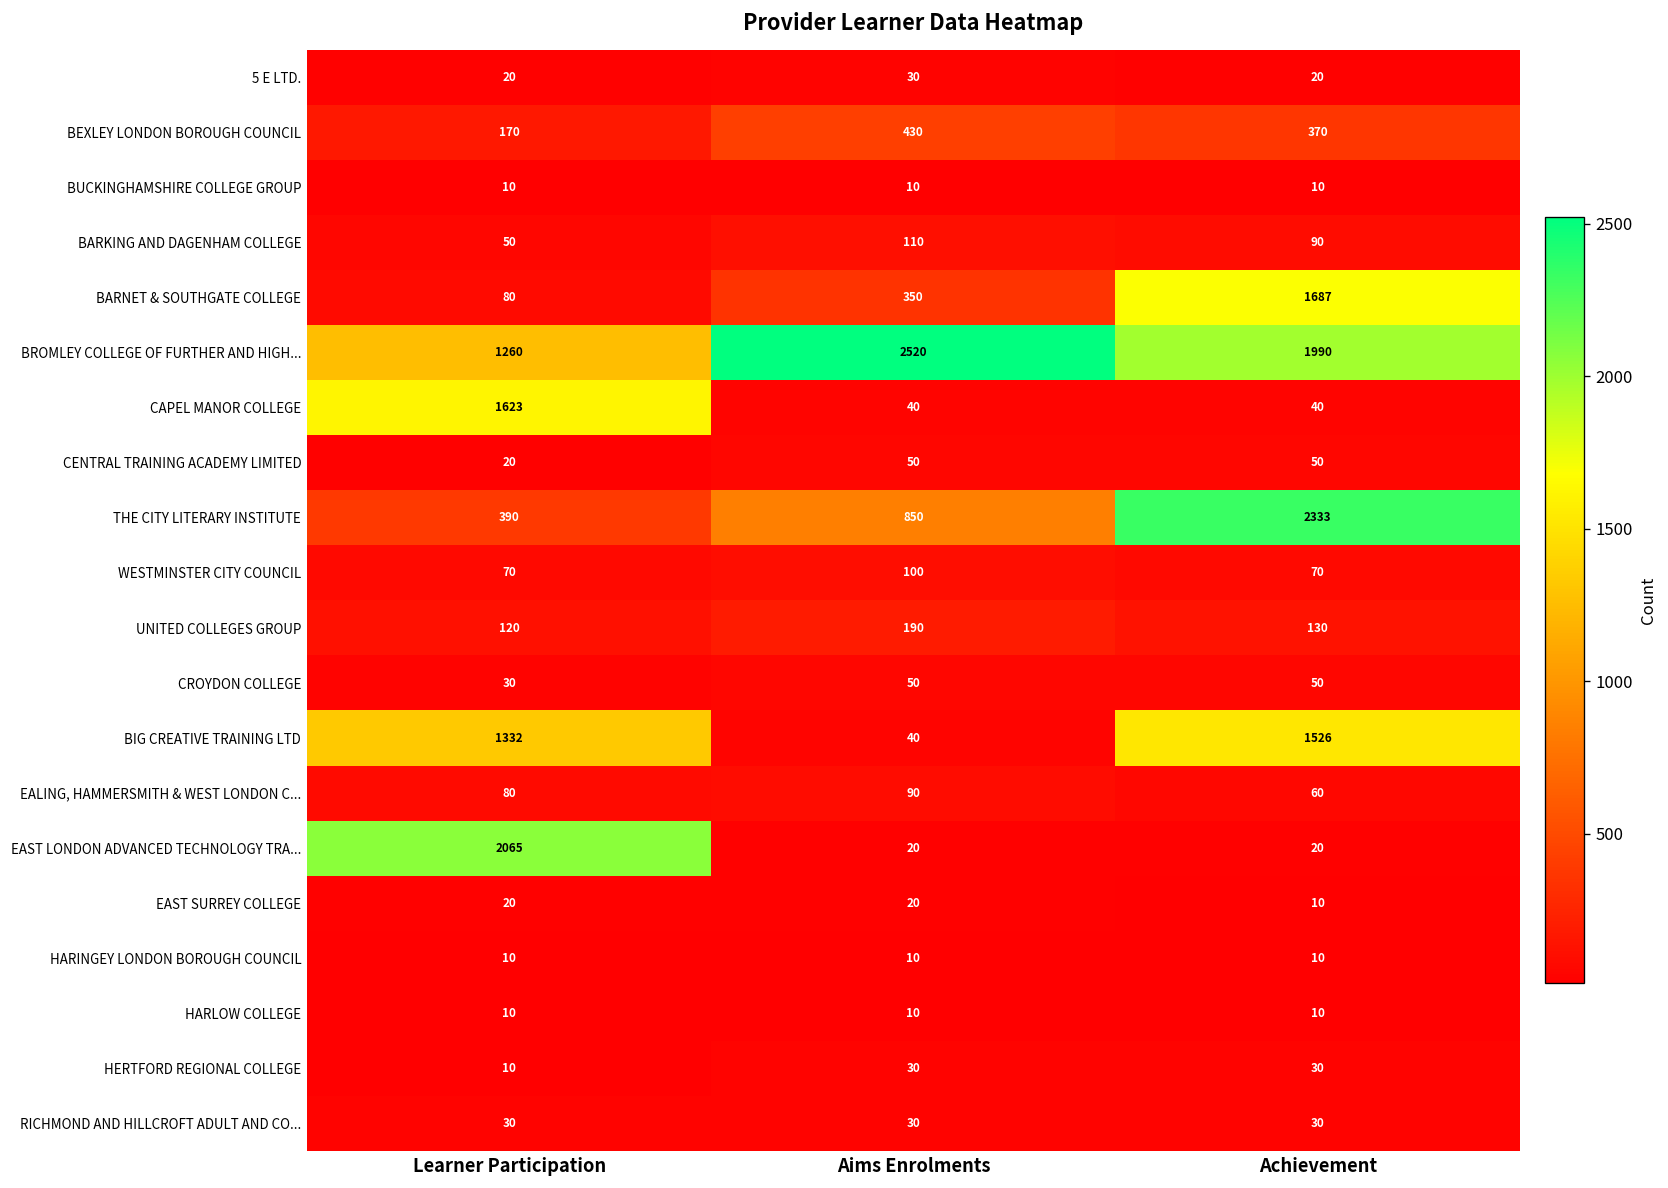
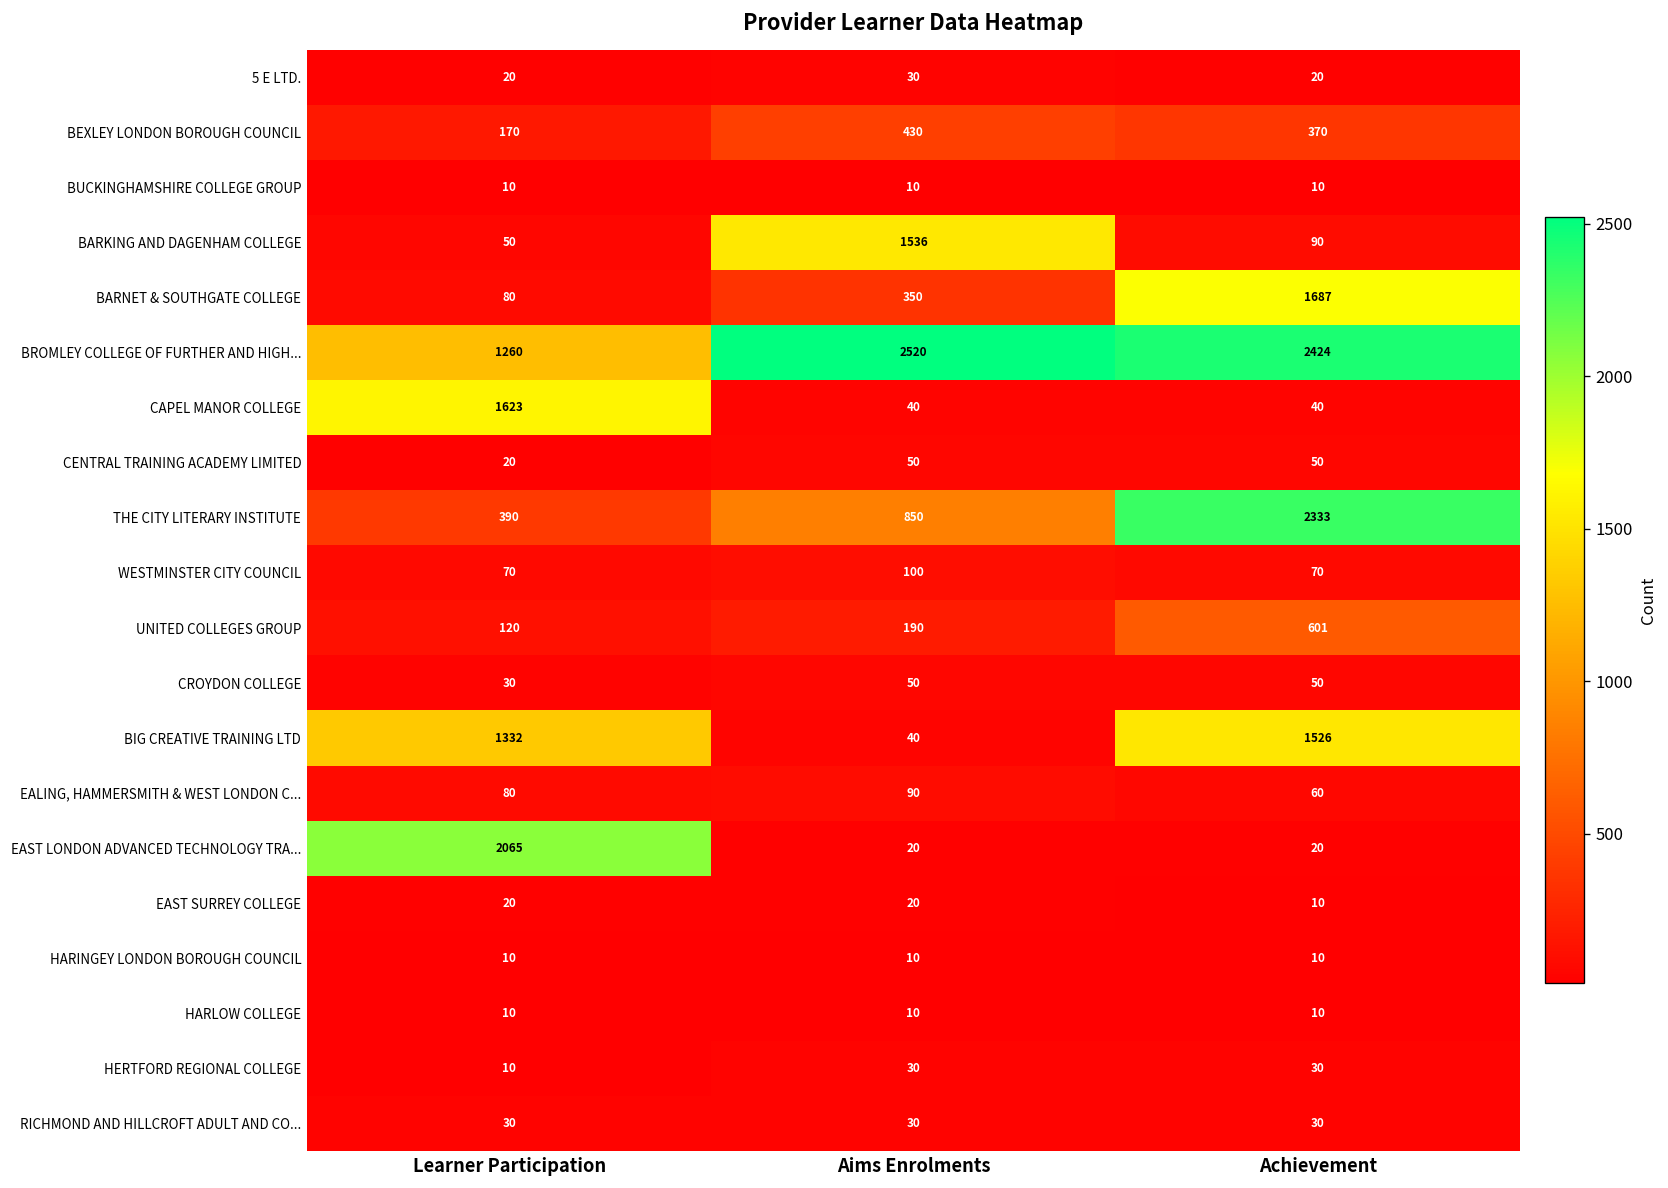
  {
    "5 E LTD.": {
      "Learner Participation": 20,
      "Aims Enrolments": 30,
      "Achievement": 20
    },
    "BEXLEY LONDON BOROUGH COUNCIL": {
      "Learner Participation": 170,
      "Aims Enrolments": 430,
      "Achievement": 370
    },
    "BUCKINGHAMSHIRE COLLEGE GROUP": {
      "Learner Participation": 10,
      "Aims Enrolments": 10,
      "Achievement": 10
    },
    "BARKING AND DAGENHAM COLLEGE": {
      "Learner Participation": 50,
-     "Aims Enrolments": 110,
+     "Aims Enrolments": 1536,
      "Achievement": 90
    },
    "BARNET & SOUTHGATE COLLEGE": {
      "Learner Participation": 80,
      "Aims Enrolments": 350,
      "Achievement": 1687
    },
    "BROMLEY COLLEGE OF FURTHER AND HIGH...": {
      "Learner Participation": 1260,
      "Aims Enrolments": 2520,
-     "Achievement": 1990
+     "Achievement": 2424
    },
    "CAPEL MANOR COLLEGE": {
      "Learner Participation": 1623,
      "Aims Enrolments": 40,
      "Achievement": 40
    },
    "CENTRAL TRAINING ACADEMY LIMITED": {
      "Learner Participation": 20,
      "Aims Enrolments": 50,
      "Achievement": 50
    },
    "THE CITY LITERARY INSTITUTE": {
      "Learner Participation": 390,
      "Aims Enrolments": 850,
      "Achievement": 2333
    },
    "WESTMINSTER CITY COUNCIL": {
      "Learner Participation": 70,
      "Aims Enrolments": 100,
      "Achievement": 70
    },
    "UNITED COLLEGES GROUP": {
      "Learner Participation": 120,
      "Aims Enrolments": 190,
-     "Achievement": 130
+     "Achievement": 601
    },
    "CROYDON COLLEGE": {
      "Learner Participation": 30,
      "Aims Enrolments": 50,
      "Achievement": 50
    },
    "BIG CREATIVE TRAINING LTD": {
      "Learner Participation": 1332,
      "Aims Enrolments": 40,
      "Achievement": 1526
    },
    "EALING, HAMMERSMITH & WEST LONDON C...": {
      "Learner Participation": 80,
      "Aims Enrolments": 90,
      "Achievement": 60
    },
    "EAST LONDON ADVANCED TECHNOLOGY TRA...": {
      "Learner Participation": 2065,
      "Aims Enrolments": 20,
      "Achievement": 20
    },
    "EAST SURREY COLLEGE": {
      "Learner Participation": 20,
      "Aims Enrolments": 20,
      "Achievement": 10
    },
    "HARINGEY LONDON BOROUGH COUNCIL": {
      "Learner Participation": 10,
      "Aims Enrolments": 10,
      "Achievement": 10
    },
    "HARLOW COLLEGE": {
      "Learner Participation": 10,
      "Aims Enrolments": 10,
      "Achievement": 10
    },
    "HERTFORD REGIONAL COLLEGE": {
      "Learner Participation": 10,
      "Aims Enrolments": 30,
      "Achievement": 30
    },
    "RICHMOND AND HILLCROFT ADULT AND CO...": {
      "Learner Participation": 30,
      "Aims Enrolments": 30,
      "Achievement": 30
    }
  }
